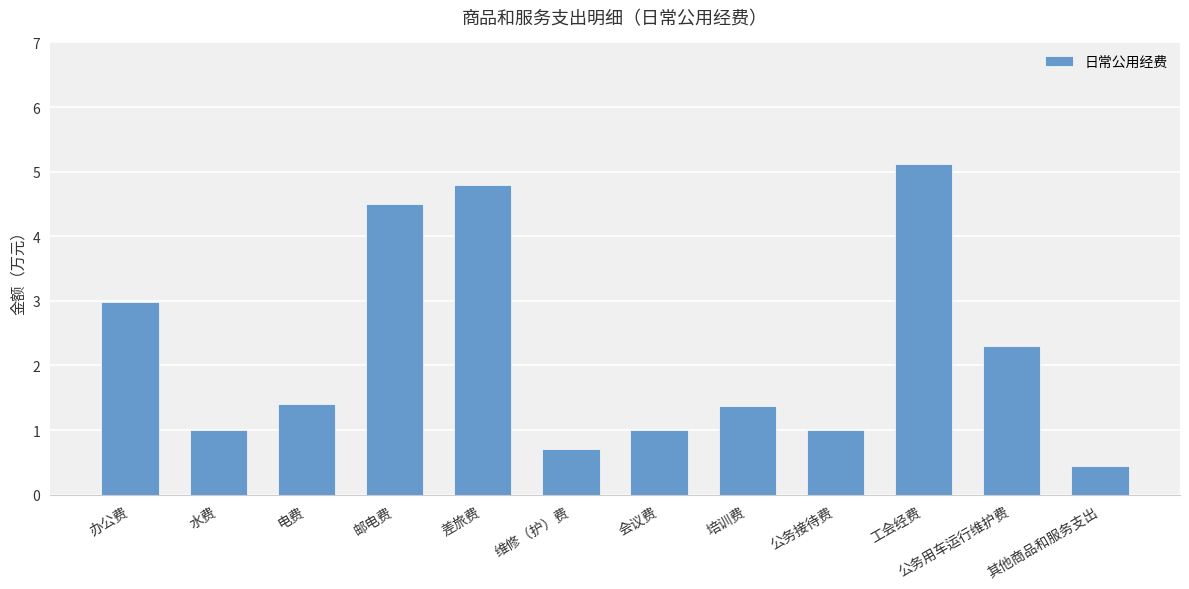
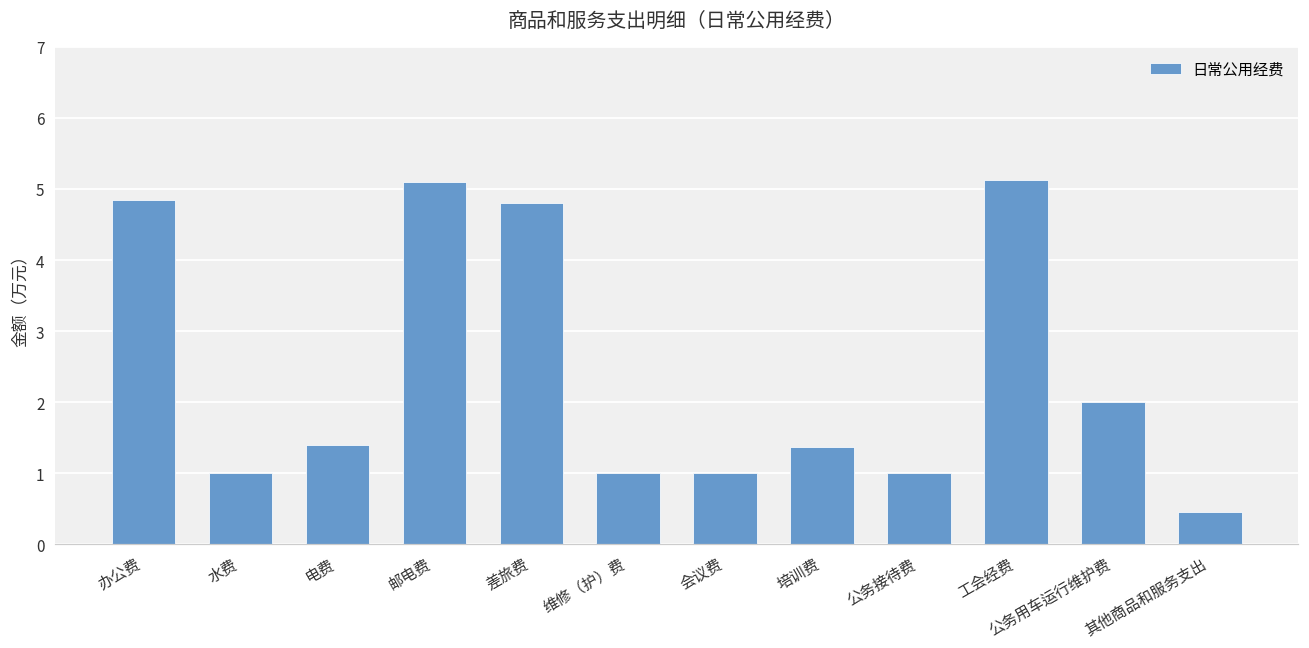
  {
-   "办公费": 3.0,
+   "办公费": 4.8,
    "水费": 1.0,
    "电费": 1.4,
-   "邮电费": 4.5,
+   "邮电费": 5.1,
    "差旅费": 4.8,
-   "维修（护）费": 0.7,
+   "维修（护）费": 1.0,
    "会议费": 1.0,
    "培训费": 1.4,
    "公务接待费": 1.0,
    "工会经费": 5.1,
-   "公务用车运行维护费": 2.3,
+   "公务用车运行维护费": 2.0,
    "其他商品和服务支出": 0.5
  }
